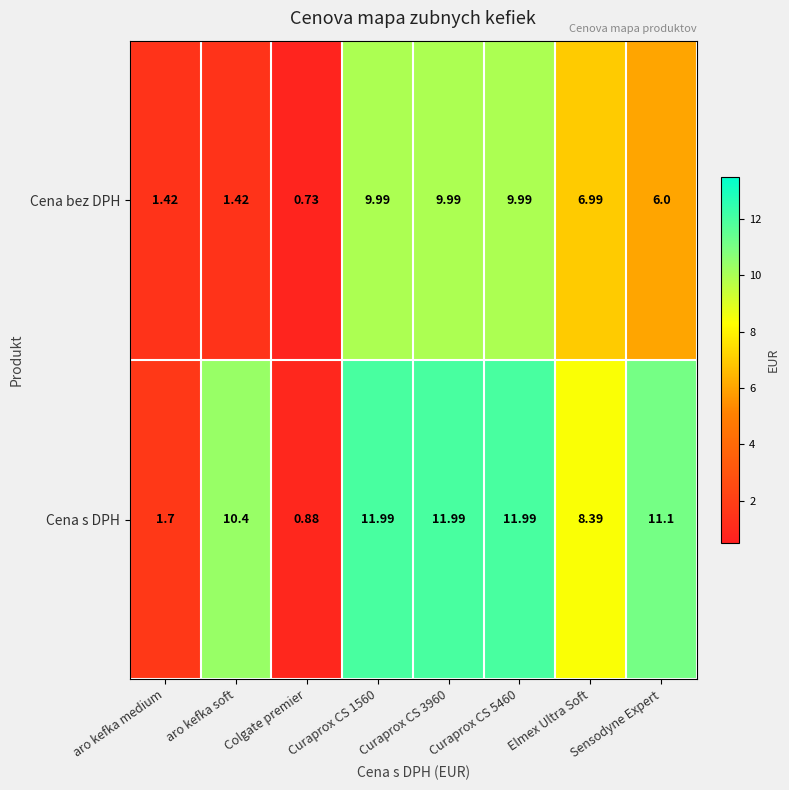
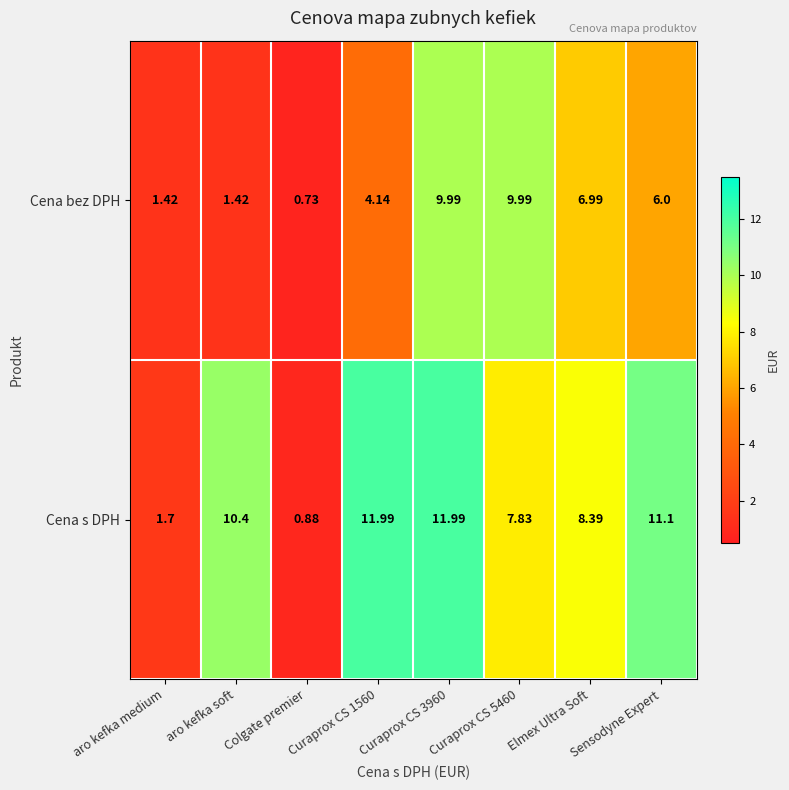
  {
    "Cena bez DPH": {
      "aro kefka medium": 1.42,
      "aro kefka soft": 1.42,
      "Colgate premier": 0.73,
-     "Curaprox CS 1560": 9.99,
+     "Curaprox CS 1560": 4.14,
      "Curaprox CS 3960": 9.99,
      "Curaprox CS 5460": 9.99,
      "Elmex Ultra Soft": 6.99,
      "Sensodyne Expert": 6.0
    },
    "Cena s DPH": {
      "aro kefka medium": 1.7,
      "aro kefka soft": 10.4,
      "Colgate premier": 0.88,
      "Curaprox CS 1560": 11.99,
      "Curaprox CS 3960": 11.99,
-     "Curaprox CS 5460": 11.99,
+     "Curaprox CS 5460": 7.83,
      "Elmex Ultra Soft": 8.39,
      "Sensodyne Expert": 11.1
    }
  }
